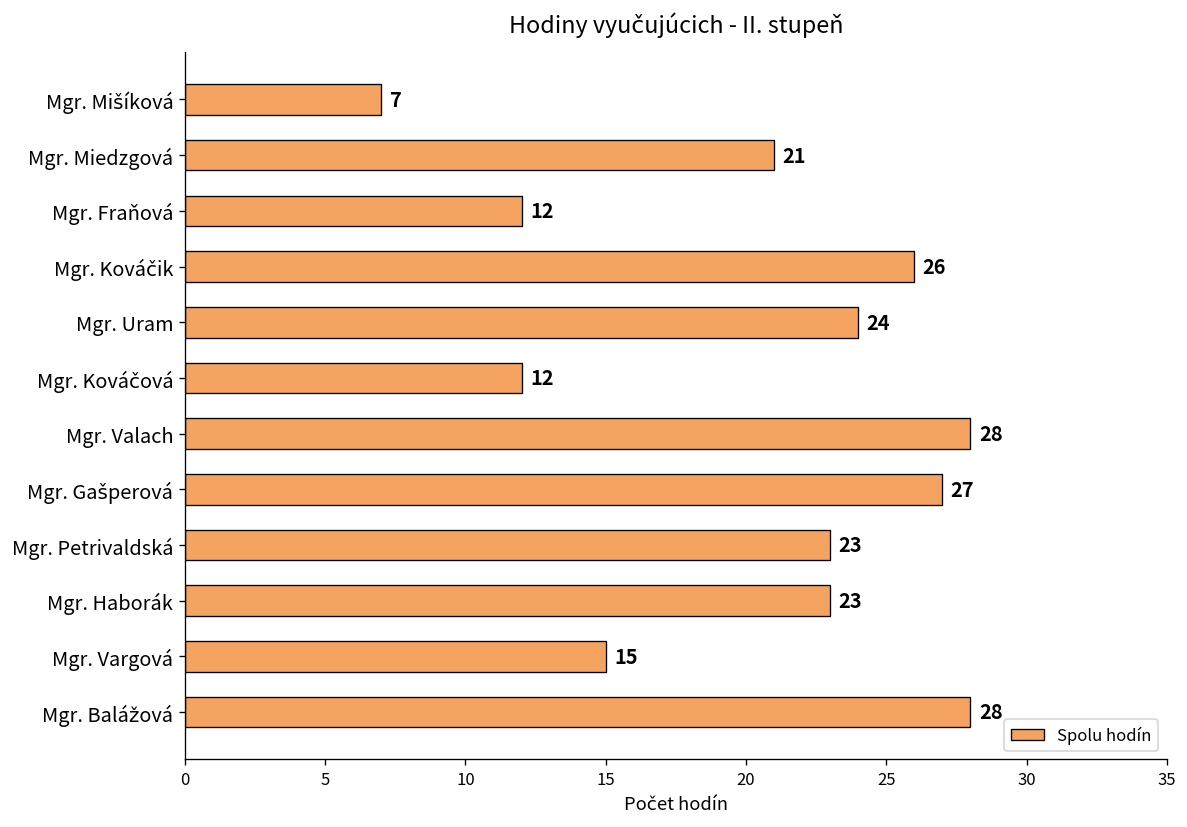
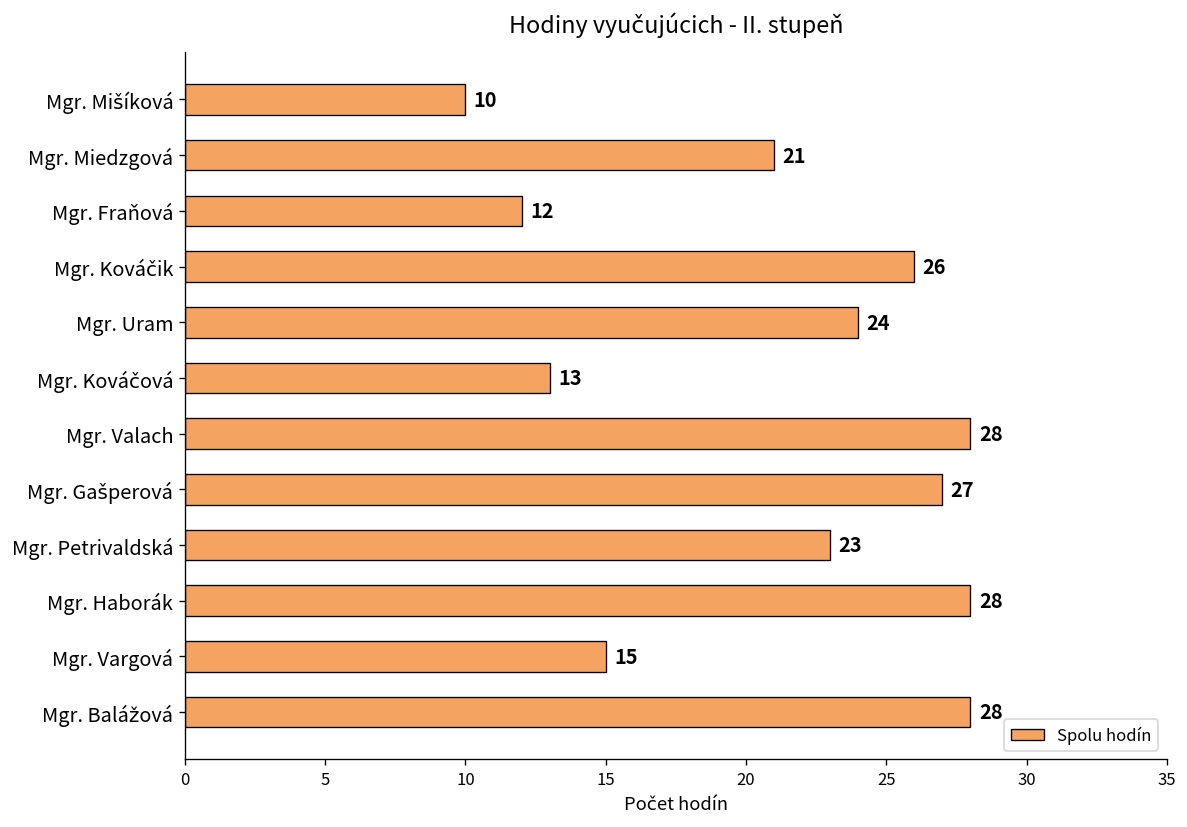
  {
-   "Mgr. Mišíková": 7,
+   "Mgr. Mišíková": 10,
    "Mgr. Miedzgová": 21,
    "Mgr. Fraňová": 12,
    "Mgr. Kováčik": 26,
    "Mgr. Uram": 24,
-   "Mgr. Kováčová": 12,
+   "Mgr. Kováčová": 13,
    "Mgr. Valach": 28,
    "Mgr. Gašperová": 27,
    "Mgr. Petrivaldská": 23,
-   "Mgr. Haborák": 23,
+   "Mgr. Haborák": 28,
    "Mgr. Vargová": 15,
    "Mgr. Balážová": 28
  }
